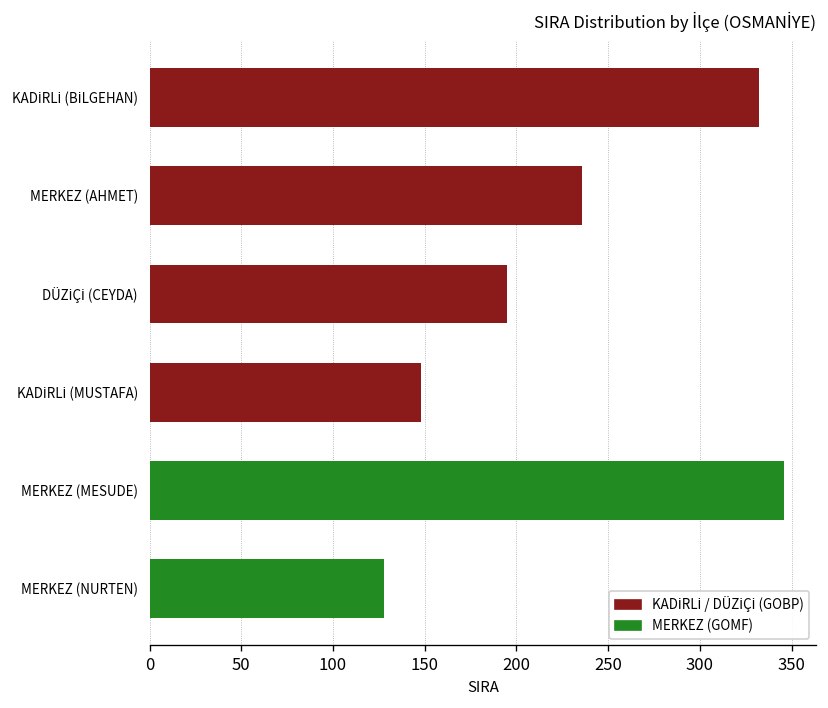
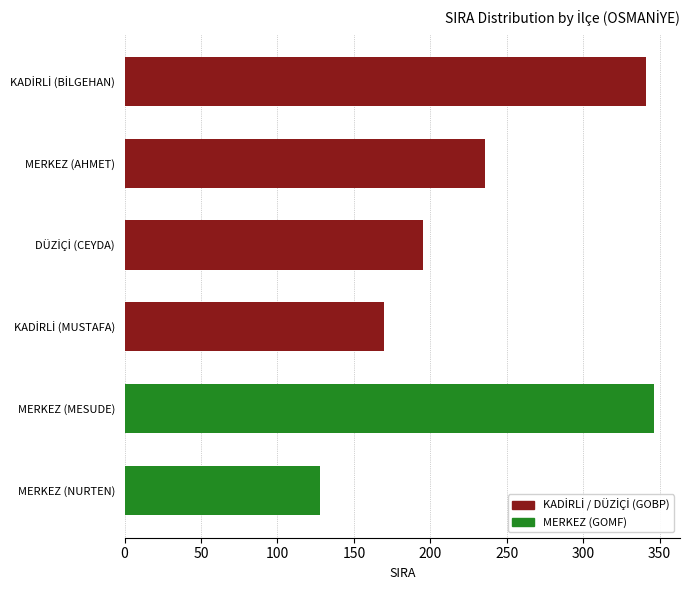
  {
-   "KADİRLİ (BİLGEHAN)": 332,
+   "KADİRLİ (BİLGEHAN)": 341,
    "MERKEZ (AHMET)": 236,
    "DÜZİÇİ (CEYDA)": 195,
-   "KADİRLİ (MUSTAFA)": 148,
+   "KADİRLİ (MUSTAFA)": 170,
    "MERKEZ (MESUDE)": 346,
    "MERKEZ (NURTEN)": 128
  }
